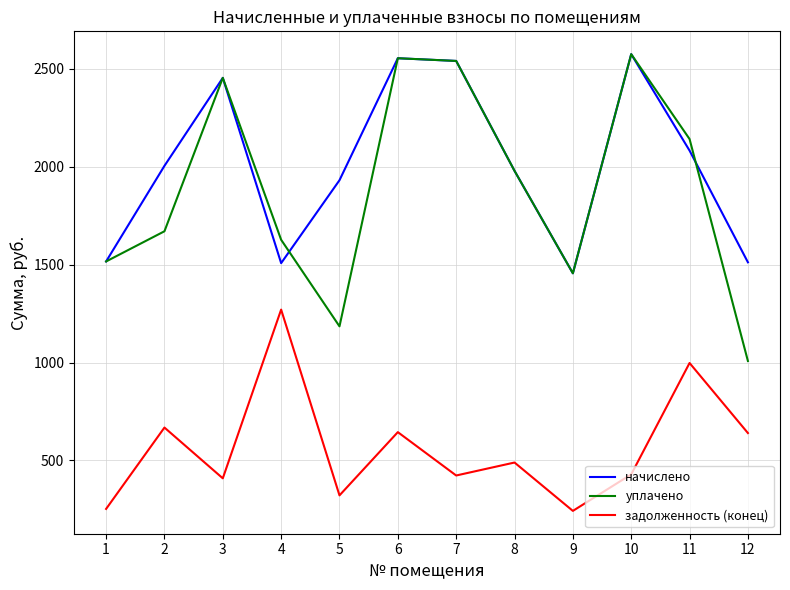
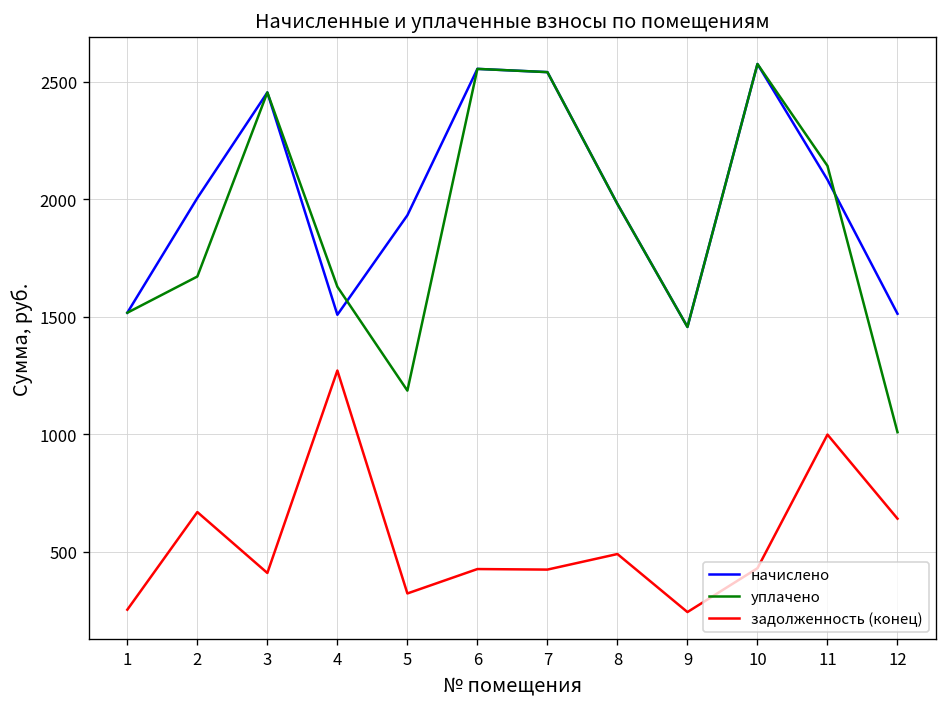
  {
    "начислено": {
      "2": 2000,
      "4": 1510,
      "5": 1930,
      "11": 2080,
      "12": 1510
    },
    "уплачено": {
      "2": 1670,
      "4": 1630,
      "5": 1180,
      "11": 2140,
      "12": 1010
    },
    "задолженность (конец)": {
      "1": 250,
      "2": 670,
      "3": 410,
      "4": 1270,
      "5": 320,
-     "6": 640,
+     "6": 430,
      "7": 420,
      "8": 490,
      "9": 240,
      "11": 1000,
      "12": 640
    }
  }
